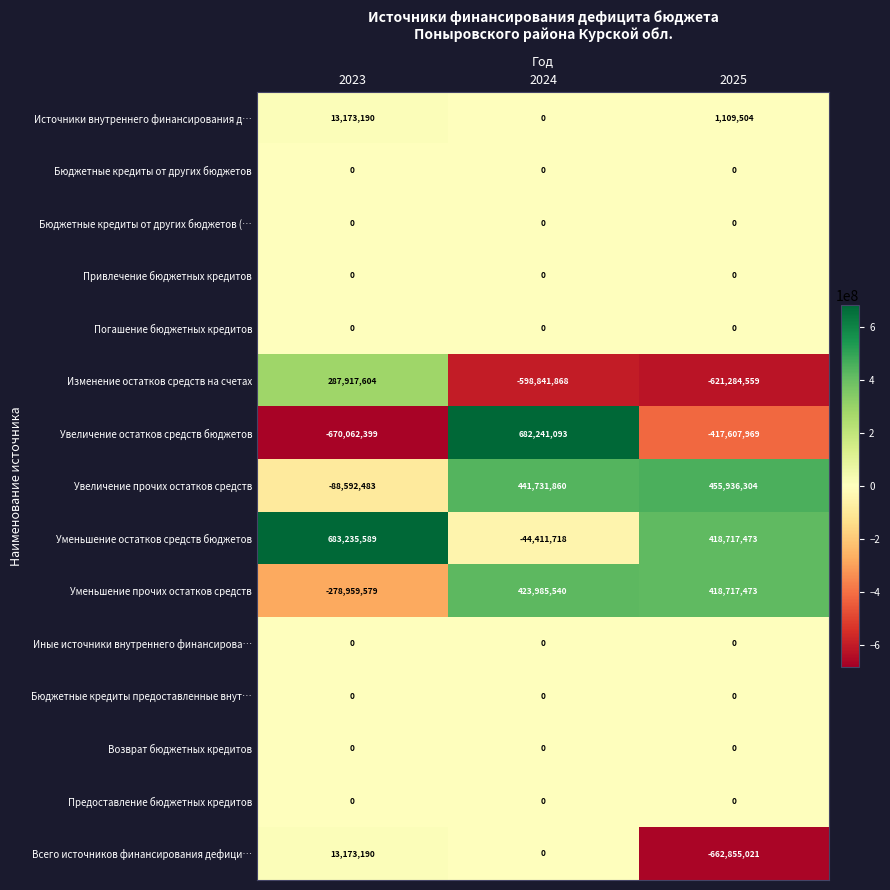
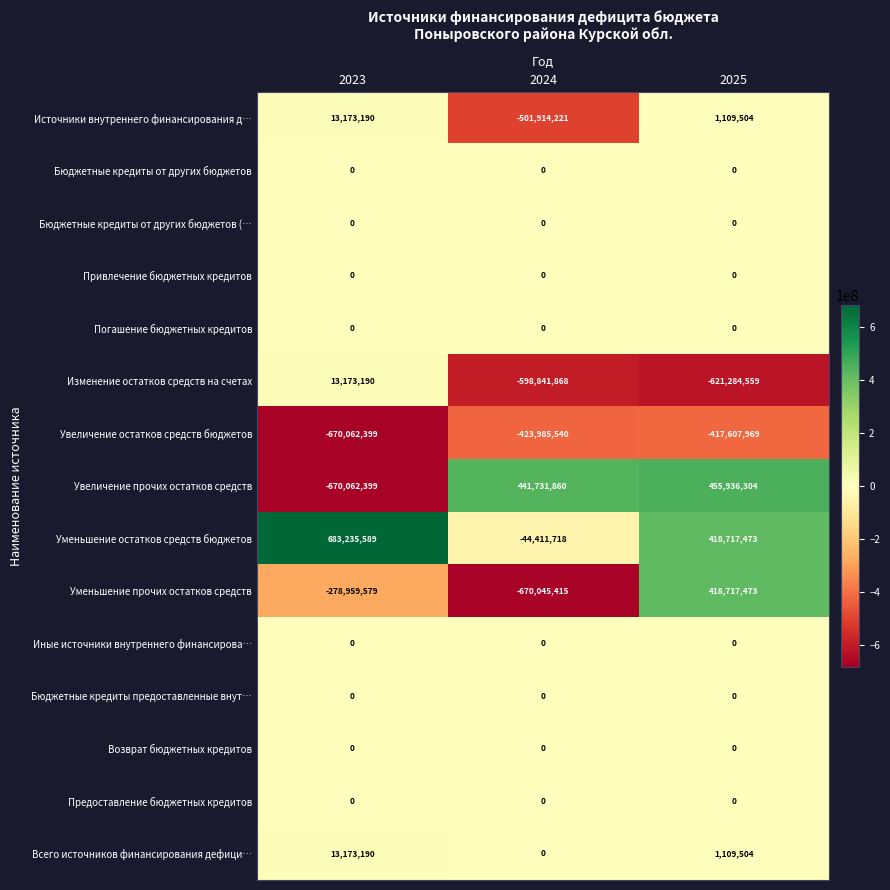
  {
    "Источники внутреннего финансирования д…": {
      "2023": "13,173,190",
-     "2024": "0",
+     "2024": "-501,914,221",
      "2025": "1,109,504"
    },
    "Бюджетные кредиты от других бюджетов": {
      "2023": "0",
      "2024": "0",
      "2025": "0"
    },
    "Бюджетные кредиты от других бюджетов (…": {
      "2023": "0",
      "2024": "0",
      "2025": "0"
    },
    "Привлечение бюджетных кредитов": {
      "2023": "0",
      "2024": "0",
      "2025": "0"
    },
    "Погашение бюджетных кредитов": {
      "2023": "0",
      "2024": "0",
      "2025": "0"
    },
    "Изменение остатков средств на счетах": {
-     "2023": "287,917,604",
+     "2023": "13,173,190",
      "2024": "-598,841,868",
      "2025": "-621,284,559"
    },
    "Увеличение остатков средств бюджетов": {
      "2023": "-670,062,399",
-     "2024": "682,241,093",
+     "2024": "-423,985,540",
      "2025": "-417,607,969"
    },
    "Увеличение прочих остатков средств": {
-     "2023": "-88,592,483",
+     "2023": "-670,062,399",
      "2024": "441,731,860",
      "2025": "455,936,304"
    },
    "Уменьшение остатков средств бюджетов": {
      "2023": "683,235,589",
      "2024": "-44,411,718",
      "2025": "418,717,473"
    },
    "Уменьшение прочих остатков средств": {
      "2023": "-278,959,579",
-     "2024": "423,985,540",
+     "2024": "-670,045,415",
      "2025": "418,717,473"
    },
    "Иные источники внутреннего финансирова…": {
      "2023": "0",
      "2024": "0",
      "2025": "0"
    },
    "Бюджетные кредиты предоставленные внут…": {
      "2023": "0",
      "2024": "0",
      "2025": "0"
    },
    "Возврат бюджетных кредитов": {
      "2023": "0",
      "2024": "0",
      "2025": "0"
    },
    "Предоставление бюджетных кредитов": {
      "2023": "0",
      "2024": "0",
      "2025": "0"
    },
    "Всего источников финансирования дефици…": {
      "2023": "13,173,190",
      "2024": "0",
-     "2025": "-662,855,021"
+     "2025": "1,109,504"
    }
  }
